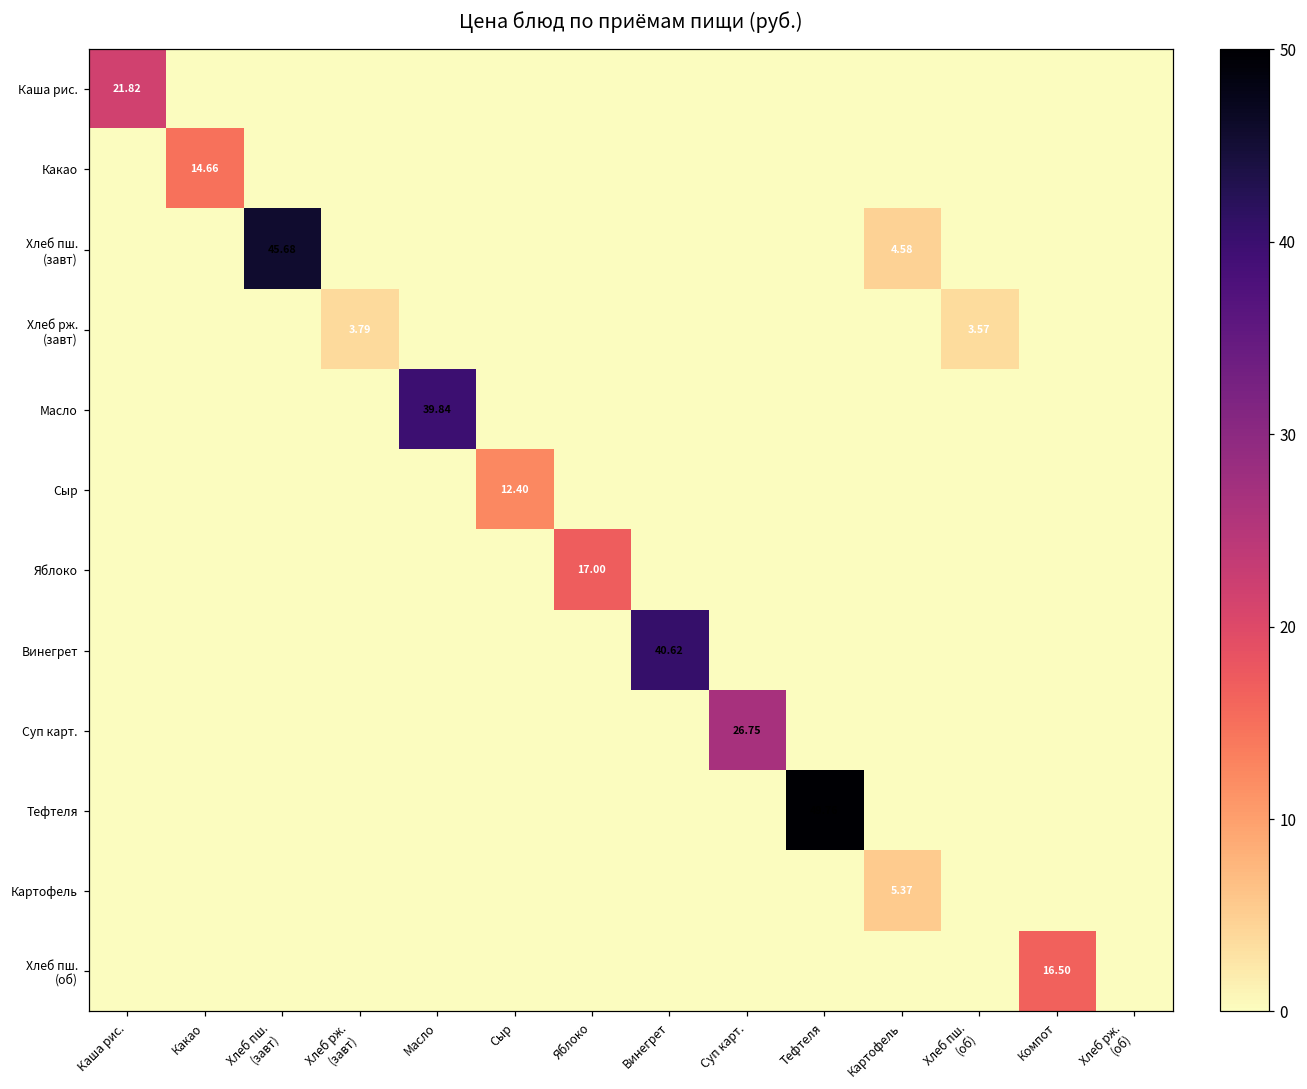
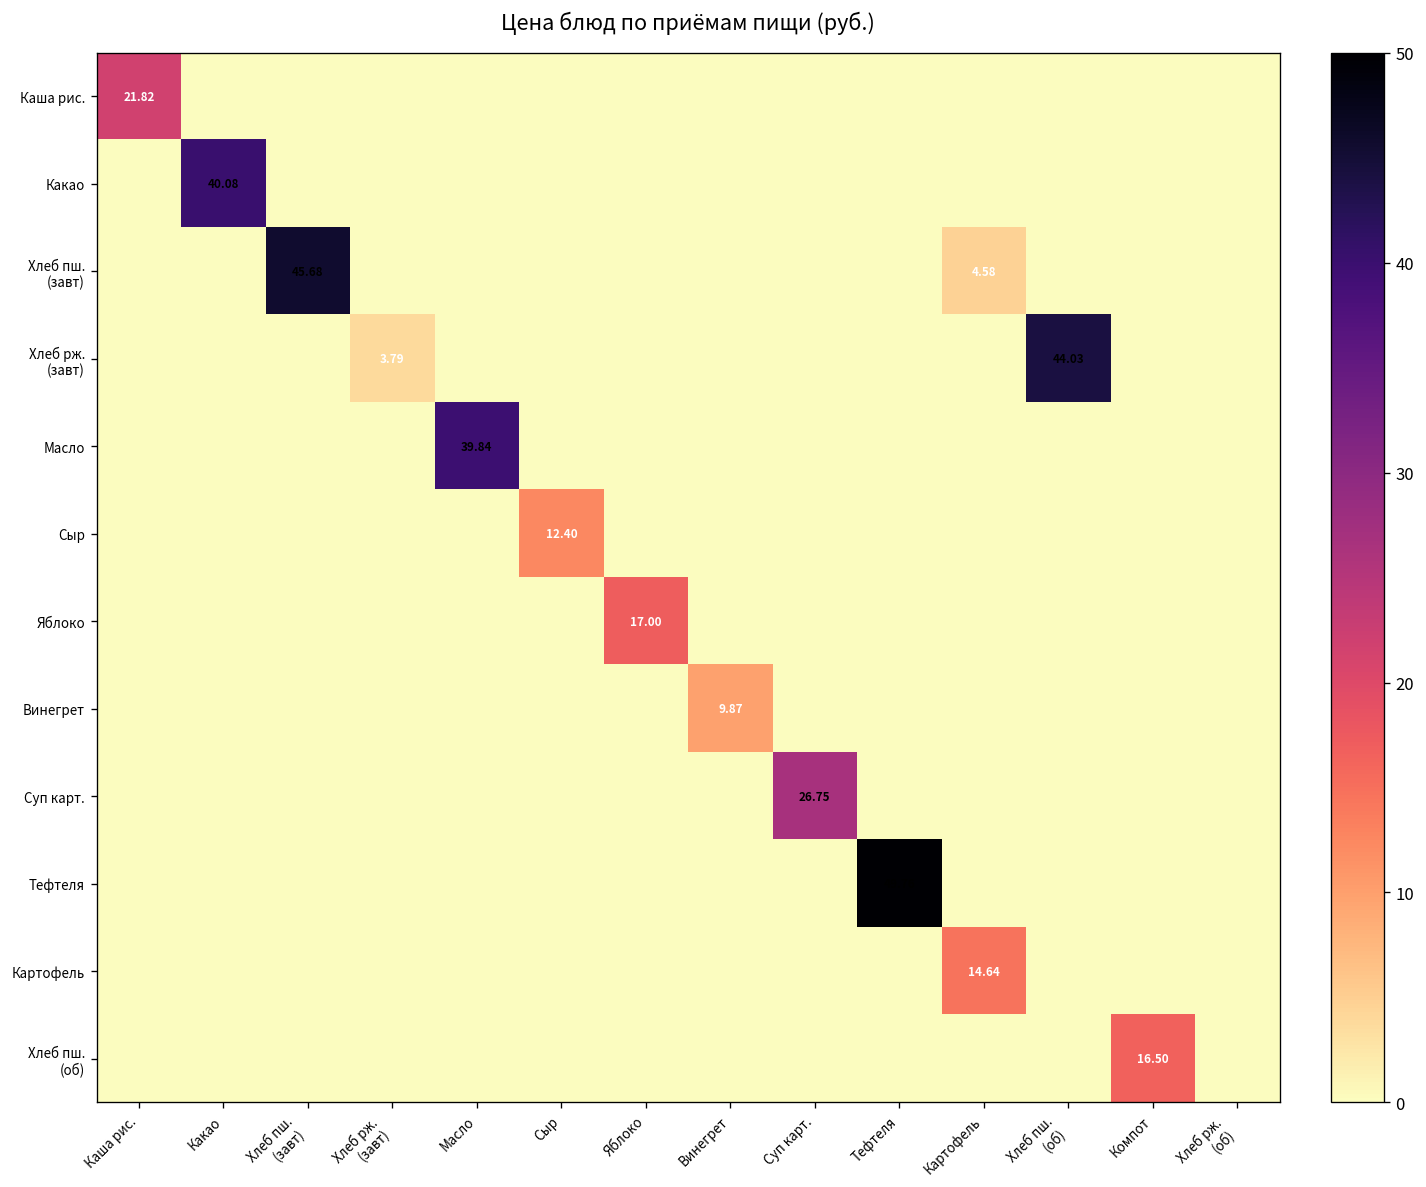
  {
    "Каша рис.": {
      "Каша рис.": 21.82
    },
    "Какао": {
-     "Какао": 14.66
+     "Какао": 40.08
    },
    "Хлеб пш. (завт)": {
      "Картофель": 4.58
    },
    "Хлеб рж. (завт)": {
      "Хлеб рж. (завт)": 3.79,
-     "Хлеб пш. (об)": 3.57
+     "Хлеб пш. (об)": 44.03
    },
    "Масло": {
      "Масло": 39.84
    },
    "Сыр": {
      "Сыр": 12.40
    },
    "Яблоко": {
      "Яблоко": 17.00
    },
    "Винегрет": {
-     "Винегрет": 40.62
+     "Винегрет": 9.87
    },
    "Суп карт.": {
      "Суп карт.": 26.75
    },
    "Картофель": {
-     "Картофель": 5.37
+     "Картофель": 14.64
    },
    "Хлеб пш. (об)": {
      "Компот": 16.50
    }
  }
